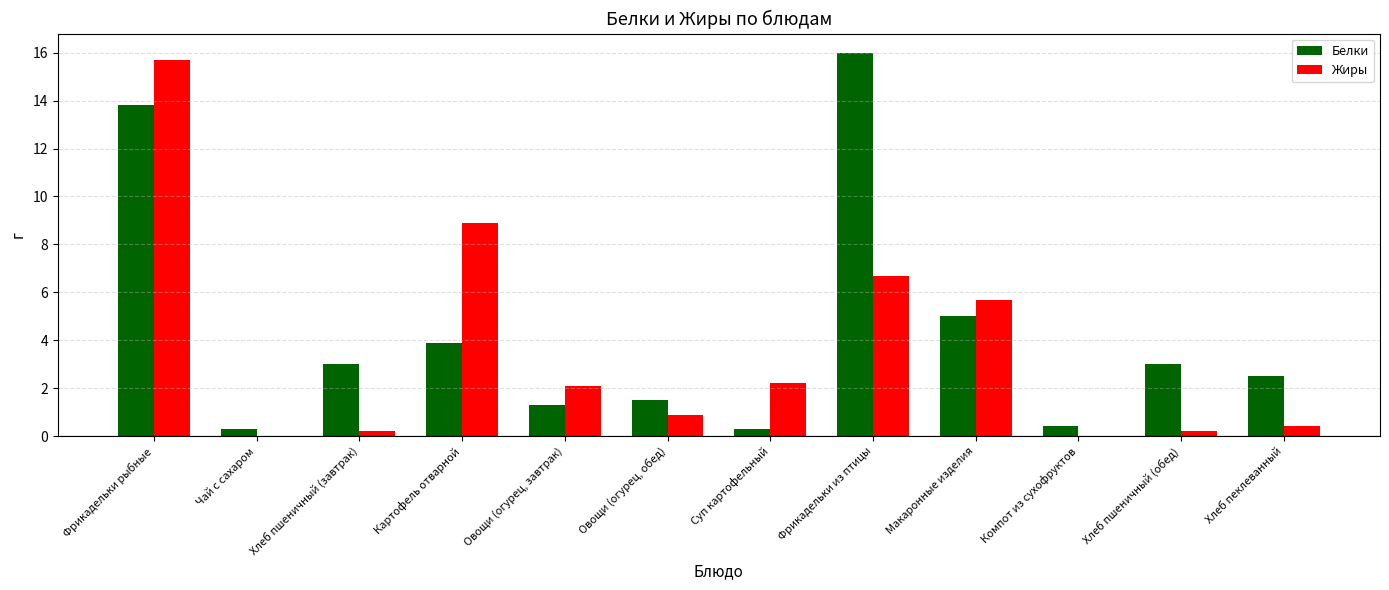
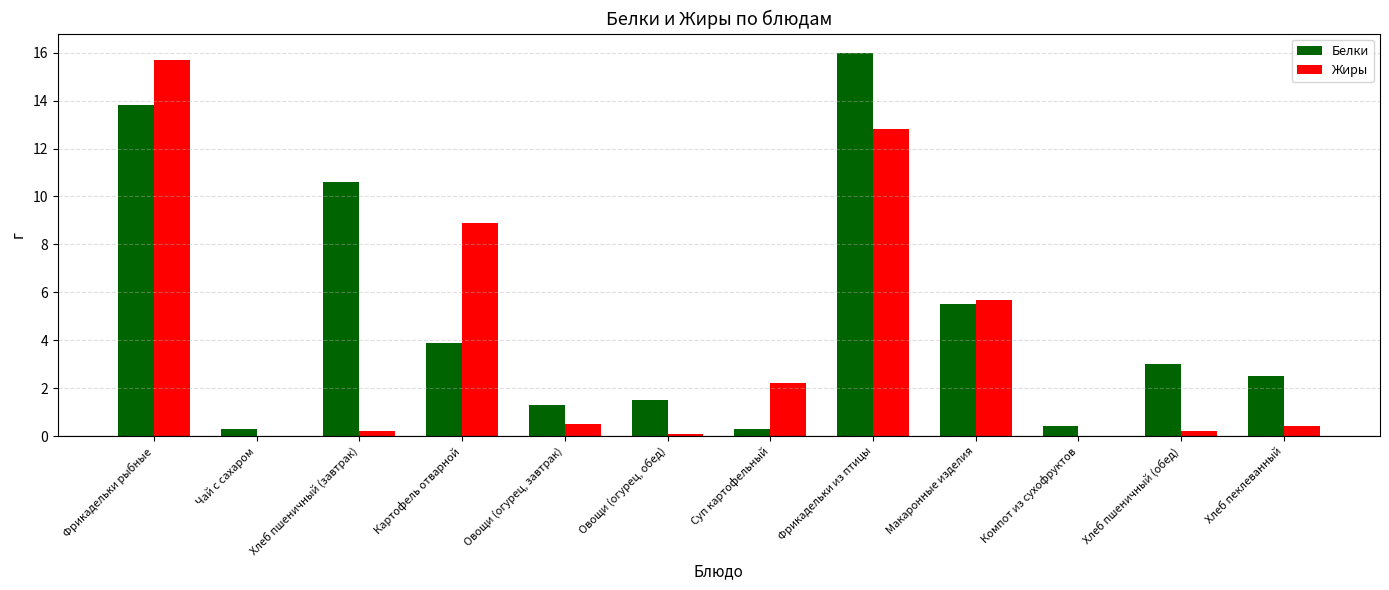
  {
    "Белки": {
      "Фрикадельки рыбные": 13.8,
      "Чай с сахаром": 0.3,
-     "Хлеб пшеничный (завтрак)": 3.0,
+     "Хлеб пшеничный (завтрак)": 10.6,
      "Картофель отварной": 3.9,
      "Овощи (огурец, завтрак)": 1.3,
      "Овощи (огурец, обед)": 1.5,
      "Суп картофельный": 0.3,
      "Фрикадельки из птицы": 16.0,
-     "Макаронные изделия": 5.0,
+     "Макаронные изделия": 5.5,
      "Компот из сухофруктов": 0.4,
      "Хлеб пшеничный (обед)": 3.0,
      "Хлеб пеклеванный": 2.5
    },
    "Жиры": {
      "Фрикадельки рыбные": 15.7,
      "Чай с сахаром": 0.0,
      "Хлеб пшеничный (завтрак)": 0.2,
      "Картофель отварной": 8.9,
-     "Овощи (огурец, завтрак)": 2.1,
-     "Овощи (огурец, обед)": 0.9,
+     "Овощи (огурец, завтрак)": 0.5,
+     "Овощи (огурец, обед)": 0.1,
      "Суп картофельный": 2.2,
-     "Фрикадельки из птицы": 6.7,
+     "Фрикадельки из птицы": 12.8,
      "Макаронные изделия": 5.7,
      "Компот из сухофруктов": 0.0,
      "Хлеб пшеничный (обед)": 0.2,
      "Хлеб пеклеванный": 0.4
    }
  }
